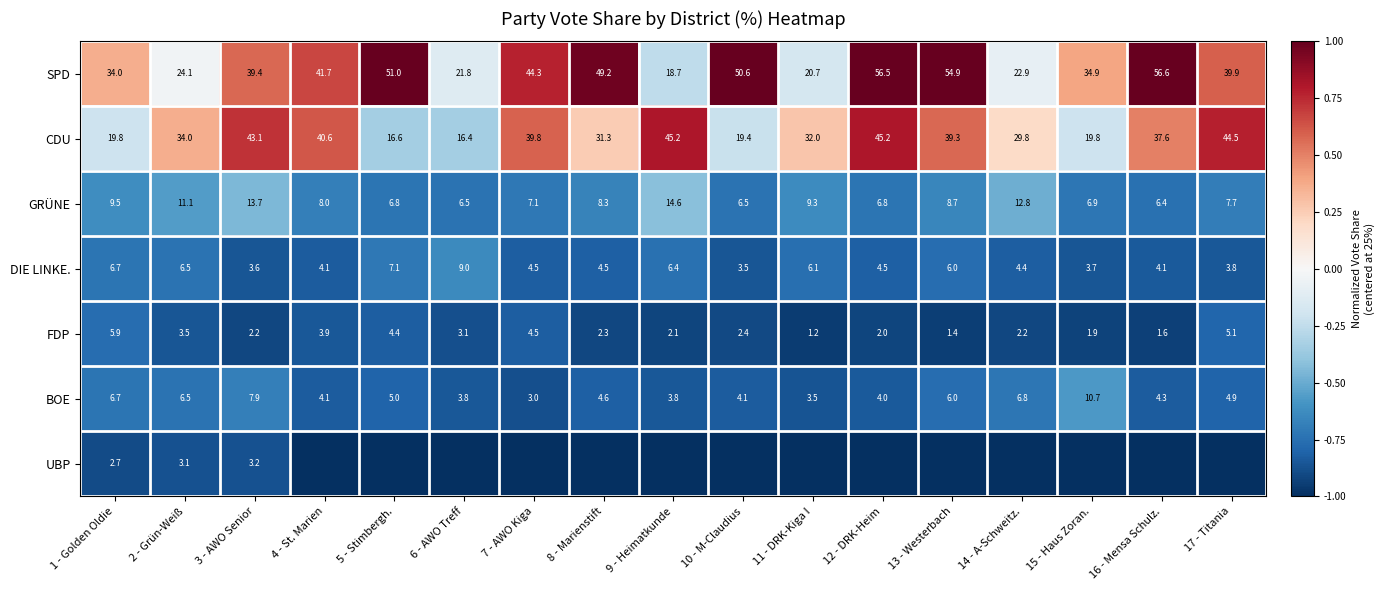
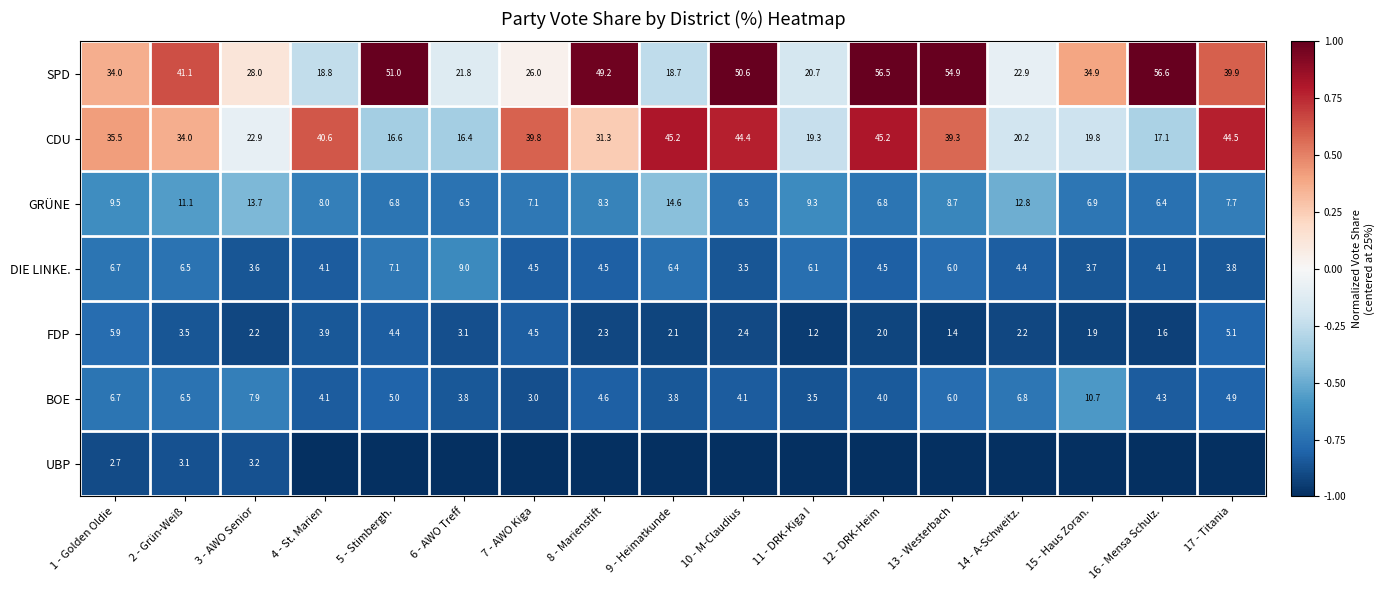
  {
    "SPD": {
      "1 - Golden Oldie": 34.0,
-     "2 - Grün-Weiß": 24.1,
-     "3 - AWO Senior": 39.4,
-     "4 - St. Marien": 41.7,
+     "2 - Grün-Weiß": 41.1,
+     "3 - AWO Senior": 28.0,
+     "4 - St. Marien": 18.8,
      "5 - Stimbergh.": 51.0,
      "6 - AWO Treff": 21.8,
-     "7 - AWO Kiga": 44.3,
+     "7 - AWO Kiga": 26.0,
      "8 - Marienstift": 49.2,
      "9 - Heimatkunde": 18.7,
      "10 - M-Claudius": 50.6,
      "11 - DRK-Kiga I": 20.7,
      "12 - DRK-Heim": 56.5,
      "13 - Westerbach": 54.9,
      "14 - A-Schweitz.": 22.9,
      "15 - Haus Zoran.": 34.9,
      "16 - Mensa Schulz.": 56.6,
      "17 - Titania": 39.9
    },
    "CDU": {
-     "1 - Golden Oldie": 19.8,
+     "1 - Golden Oldie": 35.5,
      "2 - Grün-Weiß": 34.0,
-     "3 - AWO Senior": 43.1,
+     "3 - AWO Senior": 22.9,
      "4 - St. Marien": 40.6,
      "5 - Stimbergh.": 16.6,
      "6 - AWO Treff": 16.4,
      "7 - AWO Kiga": 39.8,
      "8 - Marienstift": 31.3,
      "9 - Heimatkunde": 45.2,
-     "10 - M-Claudius": 19.4,
-     "11 - DRK-Kiga I": 32.0,
+     "10 - M-Claudius": 44.4,
+     "11 - DRK-Kiga I": 19.3,
      "12 - DRK-Heim": 45.2,
      "13 - Westerbach": 39.3,
-     "14 - A-Schweitz.": 29.8,
+     "14 - A-Schweitz.": 20.2,
      "15 - Haus Zoran.": 19.8,
-     "16 - Mensa Schulz.": 37.6,
+     "16 - Mensa Schulz.": 17.1,
      "17 - Titania": 44.5
    },
    "GRÜNE": {
      "1 - Golden Oldie": 9.5,
      "2 - Grün-Weiß": 11.1,
      "3 - AWO Senior": 13.7,
      "4 - St. Marien": 8.0,
      "5 - Stimbergh.": 6.8,
      "6 - AWO Treff": 6.5,
      "7 - AWO Kiga": 7.1,
      "8 - Marienstift": 8.3,
      "9 - Heimatkunde": 14.6,
      "10 - M-Claudius": 6.5,
      "11 - DRK-Kiga I": 9.3,
      "12 - DRK-Heim": 6.8,
      "13 - Westerbach": 8.7,
      "14 - A-Schweitz.": 12.8,
      "15 - Haus Zoran.": 6.9,
      "16 - Mensa Schulz.": 6.4,
      "17 - Titania": 7.7
    },
    "DIE LINKE.": {
      "1 - Golden Oldie": 6.7,
      "2 - Grün-Weiß": 6.5,
      "3 - AWO Senior": 3.6,
      "4 - St. Marien": 4.1,
      "5 - Stimbergh.": 7.1,
      "6 - AWO Treff": 9.0,
      "7 - AWO Kiga": 4.5,
      "8 - Marienstift": 4.5,
      "9 - Heimatkunde": 6.4,
      "10 - M-Claudius": 3.5,
      "11 - DRK-Kiga I": 6.1,
      "12 - DRK-Heim": 4.5,
      "13 - Westerbach": 6.0,
      "14 - A-Schweitz.": 4.4,
      "15 - Haus Zoran.": 3.7,
      "16 - Mensa Schulz.": 4.1,
      "17 - Titania": 3.8
    },
    "FDP": {
      "1 - Golden Oldie": 5.9,
      "2 - Grün-Weiß": 3.5,
      "3 - AWO Senior": 2.2,
      "4 - St. Marien": 3.9,
      "5 - Stimbergh.": 4.4,
      "6 - AWO Treff": 3.1,
      "7 - AWO Kiga": 4.5,
      "8 - Marienstift": 2.3,
      "9 - Heimatkunde": 2.1,
      "10 - M-Claudius": 2.4,
      "11 - DRK-Kiga I": 1.2,
      "12 - DRK-Heim": 2.0,
      "13 - Westerbach": 1.4,
      "14 - A-Schweitz.": 2.2,
      "15 - Haus Zoran.": 1.9,
      "16 - Mensa Schulz.": 1.6,
      "17 - Titania": 5.1
    },
    "BOE": {
      "1 - Golden Oldie": 6.7,
      "2 - Grün-Weiß": 6.5,
      "3 - AWO Senior": 7.9,
      "4 - St. Marien": 4.1,
      "5 - Stimbergh.": 5.0,
      "6 - AWO Treff": 3.8,
      "7 - AWO Kiga": 3.0,
      "8 - Marienstift": 4.6,
      "9 - Heimatkunde": 3.8,
      "10 - M-Claudius": 4.1,
      "11 - DRK-Kiga I": 3.5,
      "12 - DRK-Heim": 4.0,
      "13 - Westerbach": 6.0,
      "14 - A-Schweitz.": 6.8,
      "15 - Haus Zoran.": 10.7,
      "16 - Mensa Schulz.": 4.3,
      "17 - Titania": 4.9
    },
    "UBP": {
      "1 - Golden Oldie": 2.7,
      "2 - Grün-Weiß": 3.1,
      "3 - AWO Senior": 3.2
    }
  }
